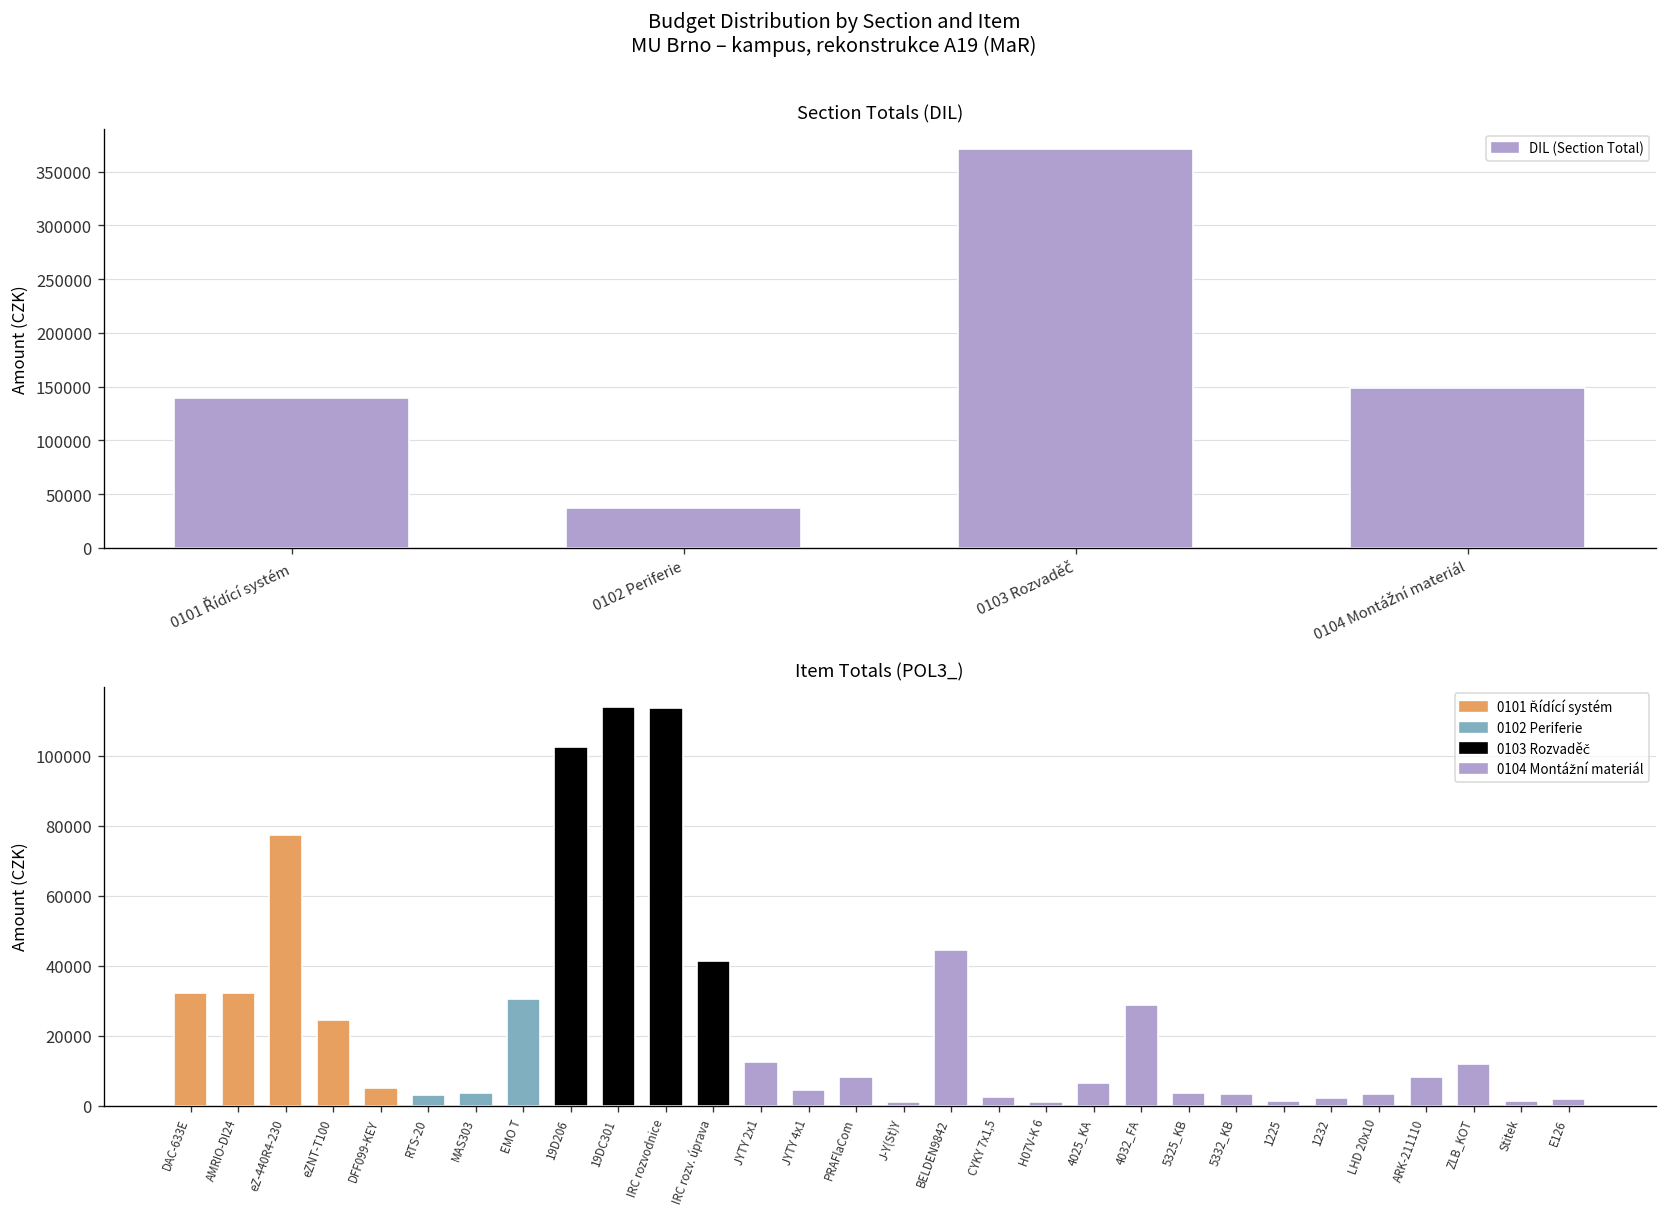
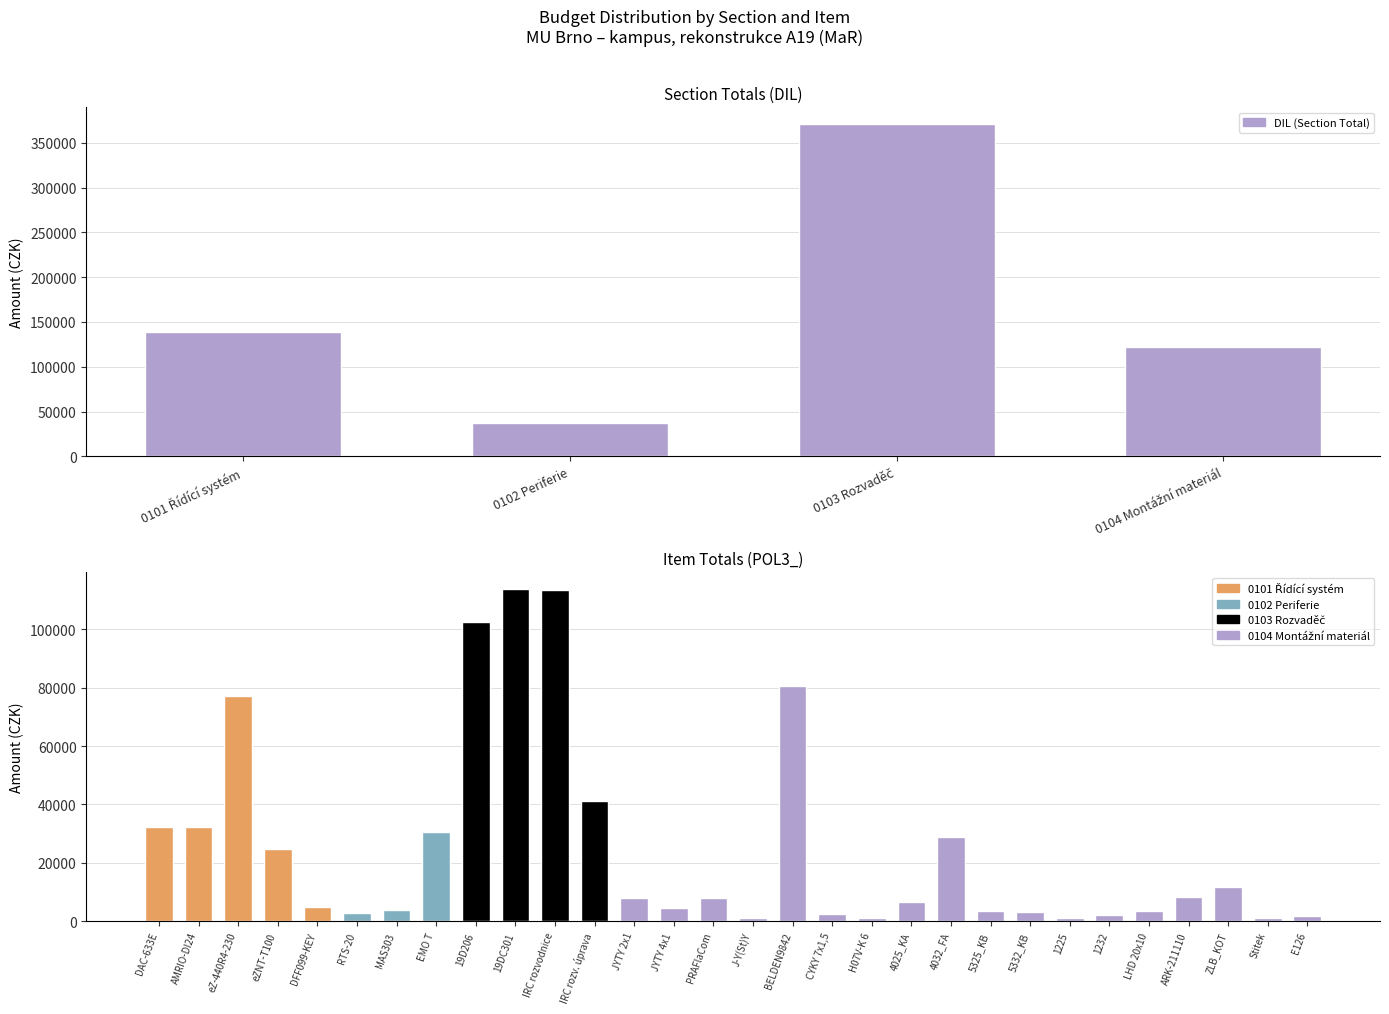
  {
    "Section Totals (DIL)": {
      "0101 Řídící systém": 140000,
      "0102 Periferie": 40000,
      "0103 Rozvaděč": 370000,
-     "0104 Montážní materiál": 150000
+     "0104 Montážní materiál": 120000
    },
    "Item Totals (POL3_)": {
      "DAC-633E": 32000,
      "AMRIO-DI24": 32000,
      "eZ-440R4-230": 77000,
      "eZNT-T100": 25000,
      "DFF099-KEY": 5000,
      "RTS-20": 3000,
      "MAS303": 4000,
      "EMO T": 30000,
      "19D206": 102000,
      "19DC301": 114000,
      "IRC rozvodnice": 114000,
      "IRC rozv. úprava": 41000,
-     "JYTY 2x1": 13000,
+     "JYTY 2x1": 8000,
      "JYTY 4x1": 4000,
      "PRAFlaCom": 8000,
      "J-Y(St)Y": 1000,
-     "BELDEN9842": 44000,
+     "BELDEN9842": 81000,
      "CYKY 7x1,5": 3000,
      "H07V-K 6": 1000,
      "4025_KA": 6000,
      "4032_FA": 29000,
      "5325_KB": 4000,
      "5332_KB": 3000,
      "1225": 1000,
      "1232": 2000,
      "LHD 20x10": 3000,
      "ARK-211110": 8000,
      "ZLB_KOT": 12000,
      "Stitek": 1000,
      "E126": 2000
    }
  }
